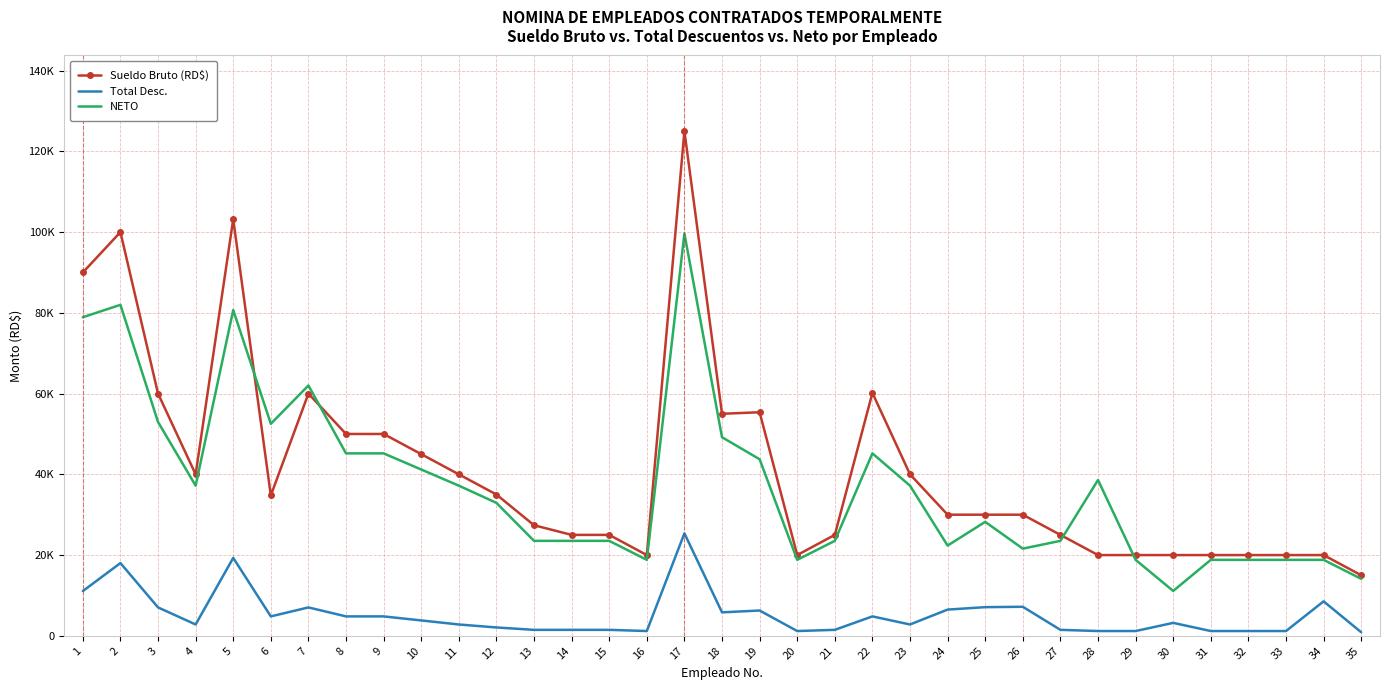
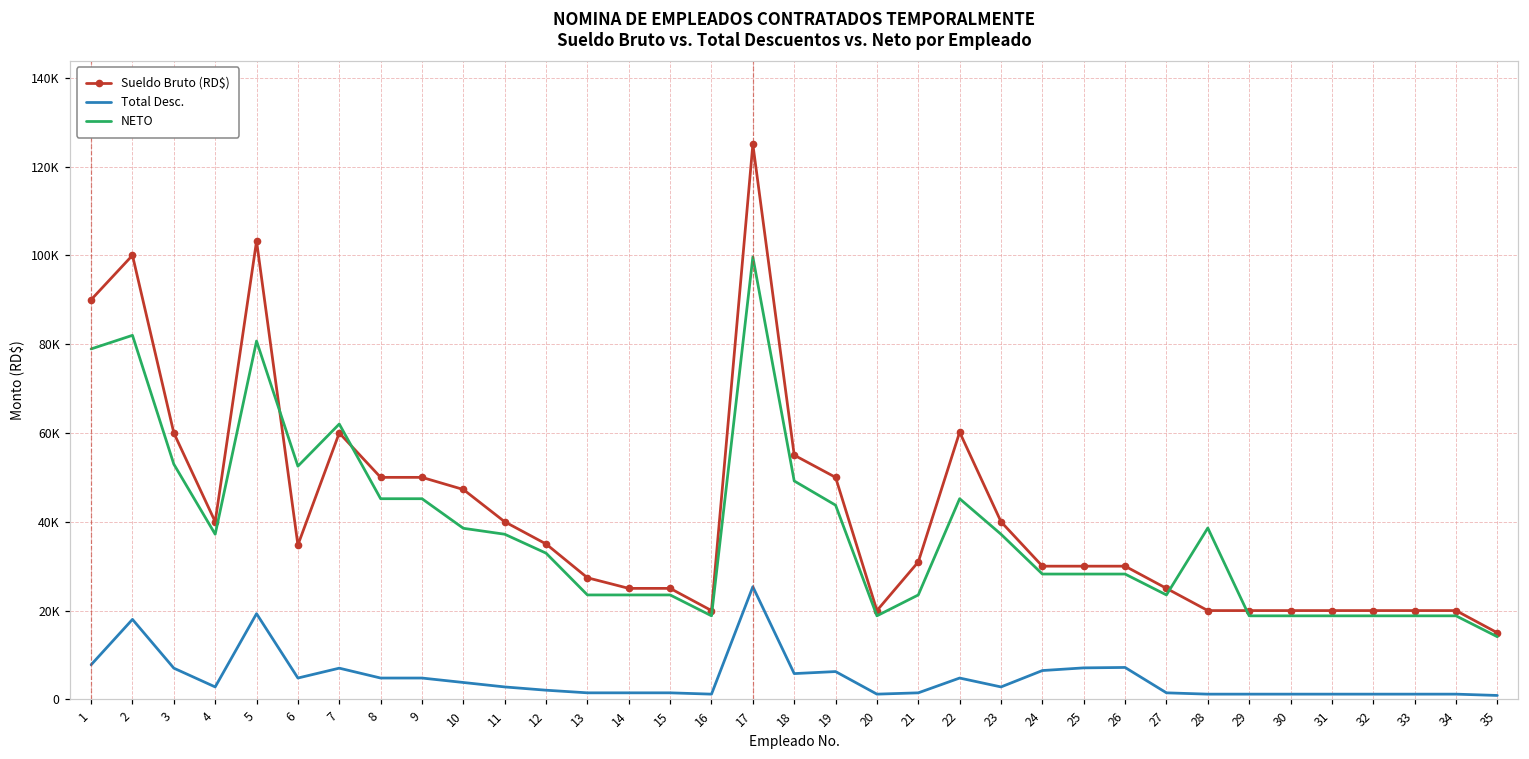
  {
    "Sueldo Bruto (RD$)": {
      "1": 90000,
      "2": 100000,
      "3": 60000,
      "4": 40000,
      "5": 103000,
      "6": 35000,
      "7": 60000,
      "8": 50000,
      "9": 50000,
-     "10": 45000,
+     "10": 47000,
      "11": 40000,
      "12": 35000,
      "13": 27000,
      "14": 25000,
      "15": 25000,
      "16": 20000,
      "17": 125000,
      "18": 55000,
-     "19": 55000,
+     "19": 50000,
      "20": 20000,
-     "21": 25000,
+     "21": 31000,
      "22": 60000,
      "23": 40000,
      "24": 30000,
      "25": 30000,
      "26": 30000,
      "27": 25000,
      "28": 20000,
      "29": 20000,
      "30": 20000,
      "31": 20000,
      "32": 20000,
      "33": 20000,
      "34": 20000,
      "35": 15000
    },
    "Total Desc.": {
-     "1": 11000,
+     "1": 8000,
      "2": 18000,
      "3": 7000,
      "4": 3000,
      "5": 19000,
      "6": 5000,
      "7": 7000,
      "8": 5000,
      "9": 5000,
      "10": 4000,
      "11": 3000,
      "12": 2000,
      "13": 1000,
      "14": 1000,
      "15": 1000,
      "16": 1000,
      "17": 25000,
      "18": 6000,
      "19": 6000,
      "20": 1000,
      "21": 1000,
      "22": 5000,
      "23": 3000,
      "24": 6000,
      "25": 7000,
      "26": 7000,
      "27": 1000,
      "28": 1000,
      "29": 1000,
-     "30": 3000,
+     "30": 1000,
      "31": 1000,
      "32": 1000,
      "33": 1000,
-     "34": 9000,
+     "34": 1000,
      "35": 1000
    },
    "NETO": {
      "1": 79000,
      "2": 82000,
      "3": 53000,
      "4": 37000,
      "5": 81000,
      "6": 53000,
      "7": 62000,
      "8": 45000,
      "9": 45000,
-     "10": 41000,
+     "10": 39000,
      "11": 37000,
      "12": 33000,
      "13": 24000,
      "14": 24000,
      "15": 24000,
      "16": 19000,
      "17": 100000,
      "18": 49000,
      "19": 44000,
      "20": 19000,
      "21": 24000,
      "22": 45000,
      "23": 37000,
-     "24": 22000,
+     "24": 28000,
      "25": 28000,
-     "26": 22000,
+     "26": 28000,
      "27": 24000,
      "28": 39000,
      "29": 19000,
-     "30": 11000,
+     "30": 19000,
      "31": 19000,
      "32": 19000,
      "33": 19000,
      "34": 19000,
      "35": 14000
    }
  }
